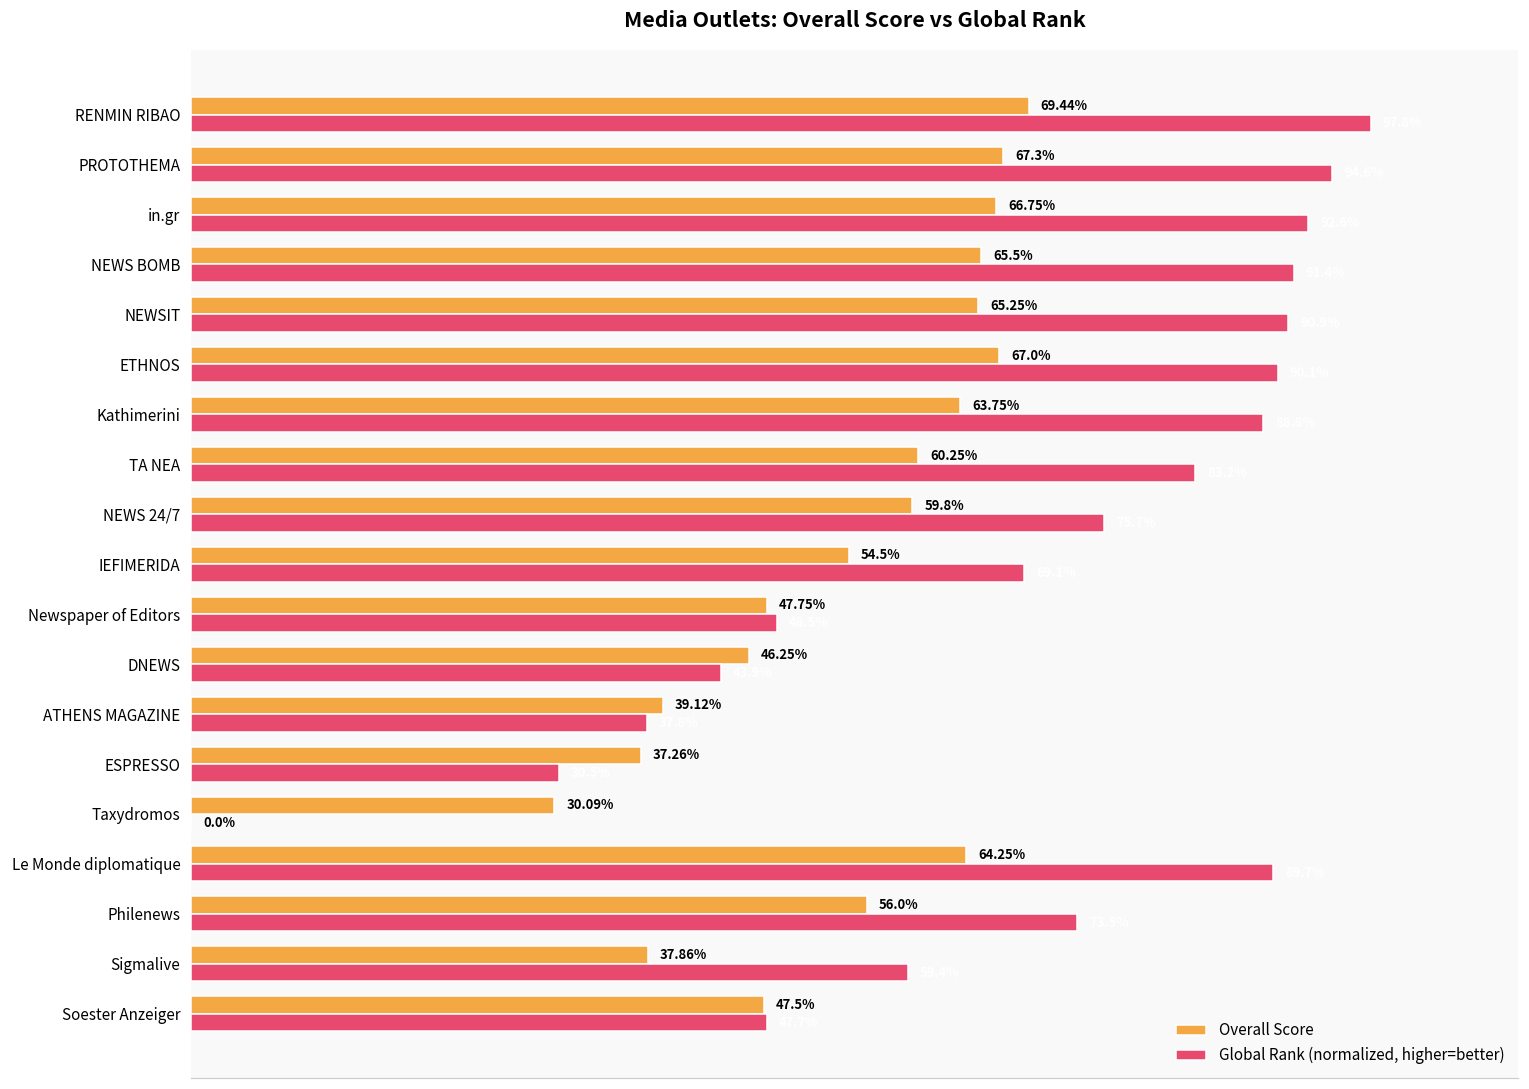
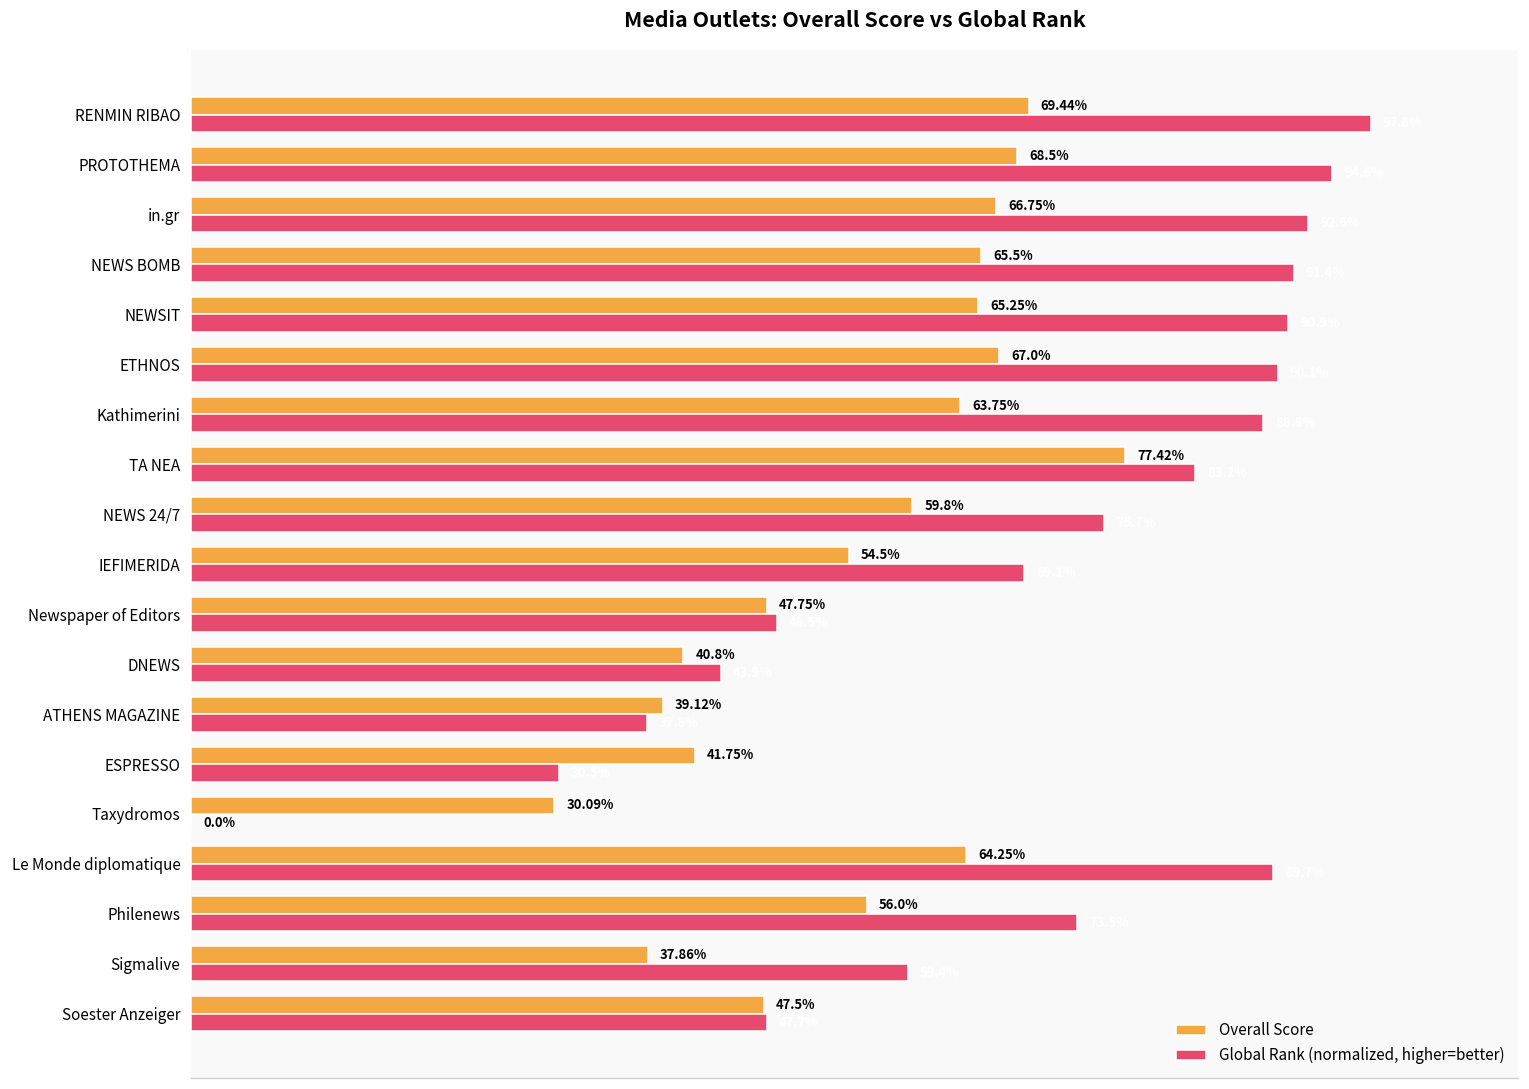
  {
    "Overall Score": {
      "RENMIN RIBAO": "69.44%",
-     "PROTOTHEMA": "67.3%",
+     "PROTOTHEMA": "68.5%",
      "in.gr": "66.75%",
      "NEWS BOMB": "65.5%",
      "NEWSIT": "65.25%",
      "ETHNOS": "67.0%",
      "Kathimerini": "63.75%",
-     "TA NEA": "60.25%",
+     "TA NEA": "77.42%",
      "NEWS 24/7": "59.8%",
      "IEFIMERIDA": "54.5%",
      "Newspaper of Editors": "47.75%",
-     "DNEWS": "46.25%",
+     "DNEWS": "40.8%",
      "ATHENS MAGAZINE": "39.12%",
-     "ESPRESSO": "37.26%",
+     "ESPRESSO": "41.75%",
      "Taxydromos": "30.09%",
      "Le Monde diplomatique": "64.25%",
      "Philenews": "56.0%",
      "Sigmalive": "37.86%",
      "Soester Anzeiger": "47.5%"
    },
    "Global Rank (normalized, higher=better)": {
      "Taxydromos": "0.0%"
    }
  }
